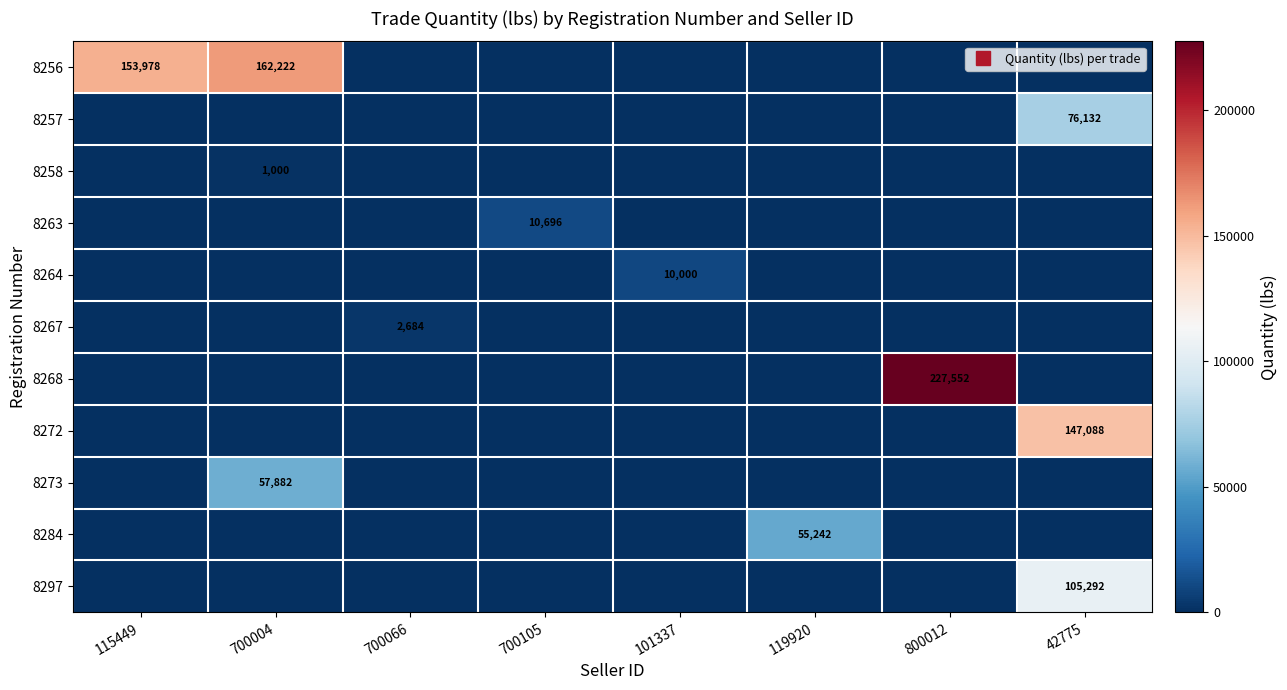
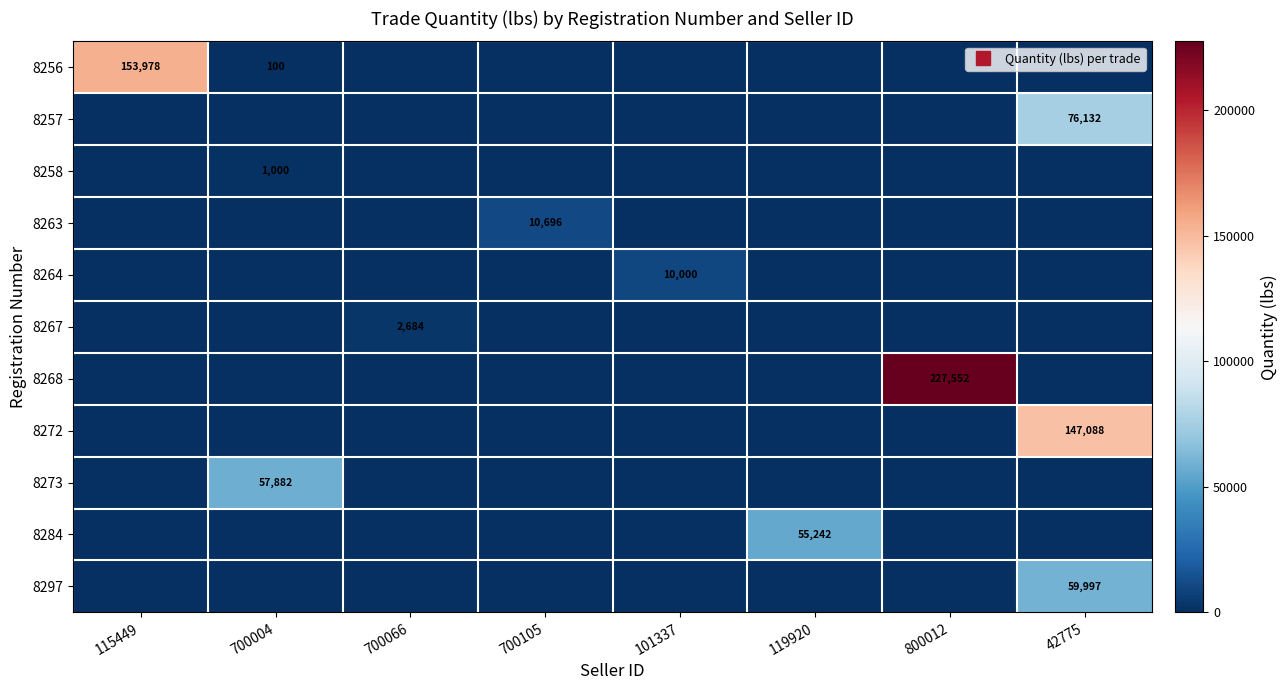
  {
    "8256": {
      "115449": "153,978",
-     "700004": "162,222"
+     "700004": "100"
    },
    "8257": {
      "42775": "76,132"
    },
    "8258": {
      "700004": "1,000"
    },
    "8263": {
      "700105": "10,696"
    },
    "8264": {
      "101337": "10,000"
    },
    "8267": {
      "700066": "2,684"
    },
    "8268": {
      "800012": "227,552"
    },
    "8272": {
      "42775": "147,088"
    },
    "8273": {
      "700004": "57,882"
    },
    "8284": {
      "119920": "55,242"
    },
    "8297": {
-     "42775": "105,292"
+     "42775": "59,997"
    }
  }
